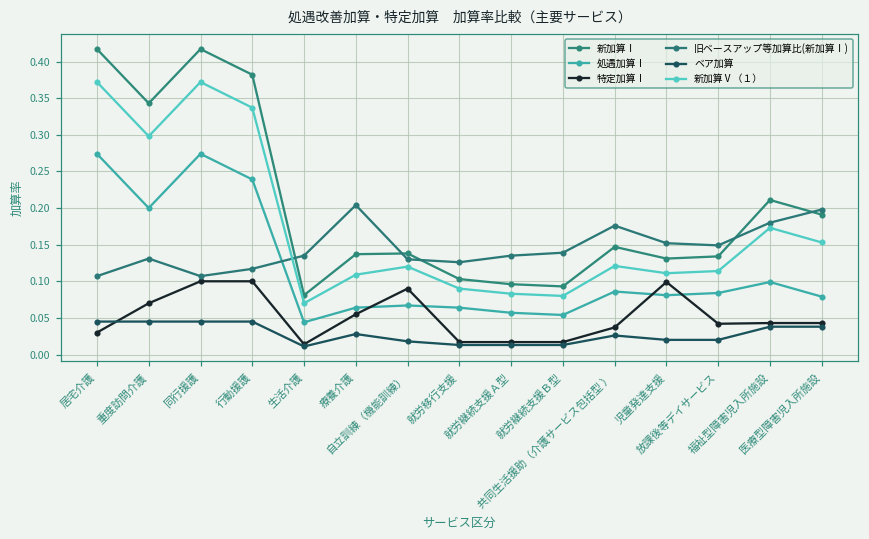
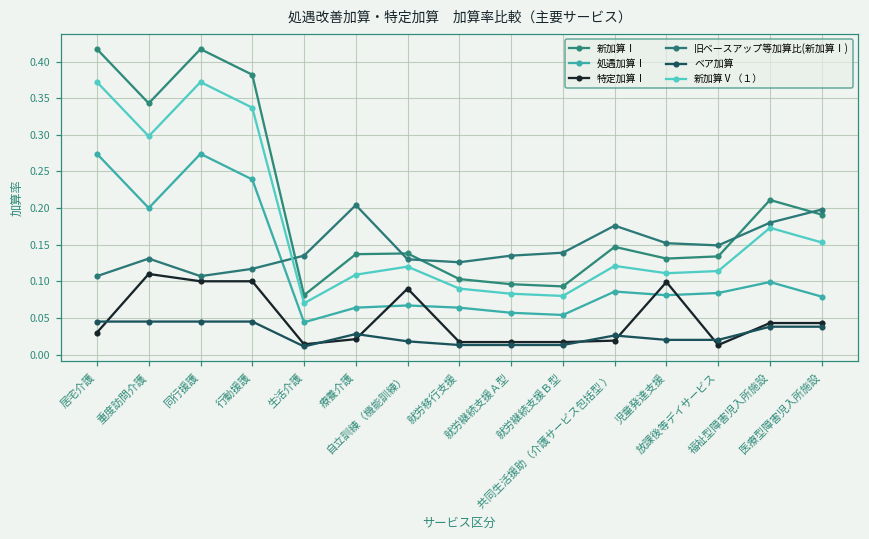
  {
    "特定加算Ⅰ": {
      "居宅介護": 0.03,
-     "重度訪問介護": 0.07,
+     "重度訪問介護": 0.11,
      "同行援護": 0.10,
      "行動援護": 0.10,
-     "療養介護": 0.06,
+     "療養介護": 0.02,
      "自立訓練（機能訓練）": 0.09,
      "就労移行支援": 0.02,
      "就労継続支援Ａ型": 0.02,
      "就労継続支援Ｂ型": 0.02,
-     "共同生活援助（介護サービス包括型 ）": 0.04,
+     "共同生活援助（介護サービス包括型 ）": 0.02,
      "児童発達支援": 0.10,
-     "放課後等デイサービス": 0.04,
+     "放課後等デイサービス": 0.01,
      "福祉型障害児入所施設": 0.04,
      "医療型障害児入所施設": 0.04
    }
  }
